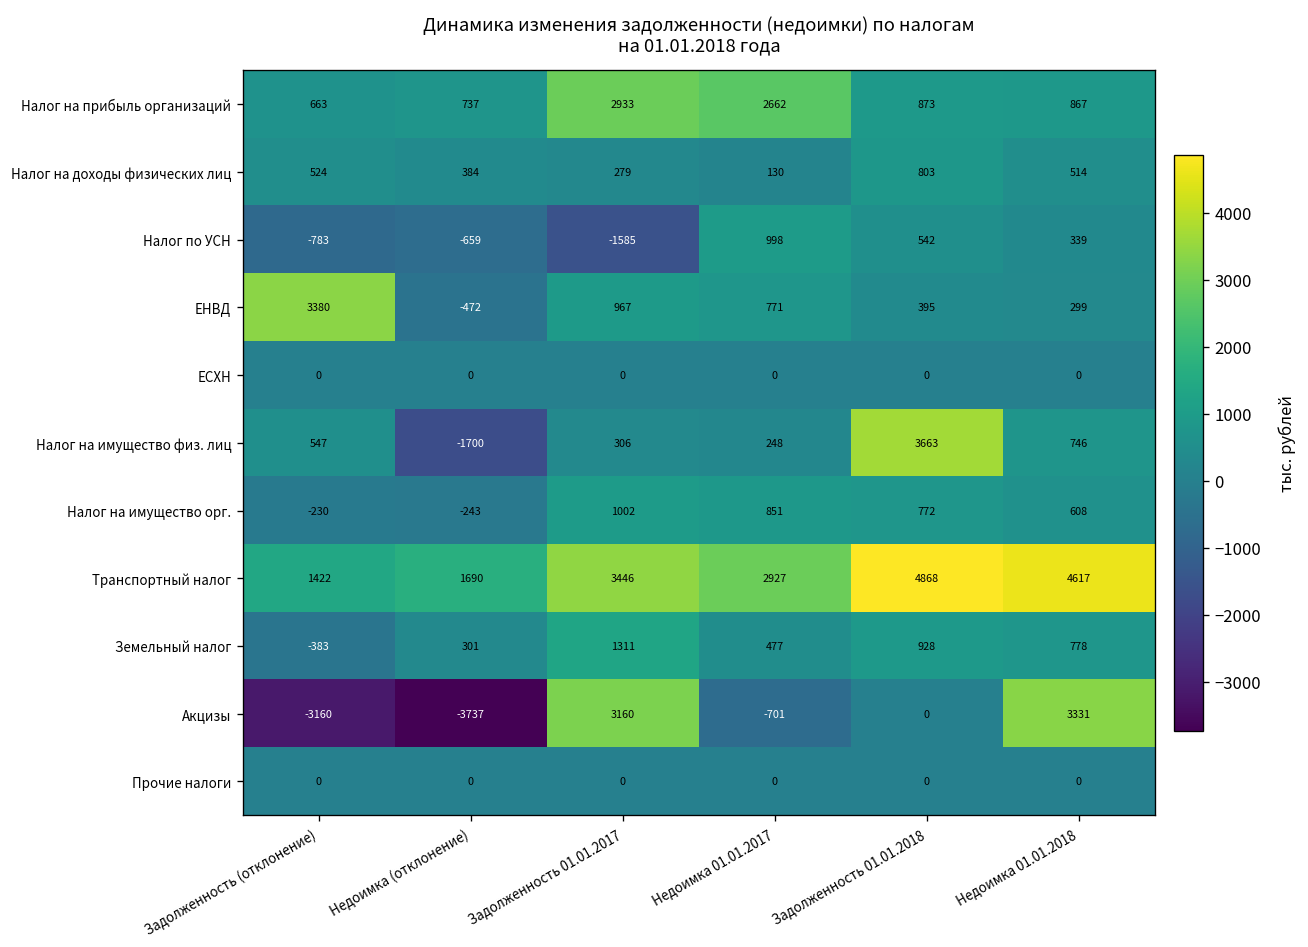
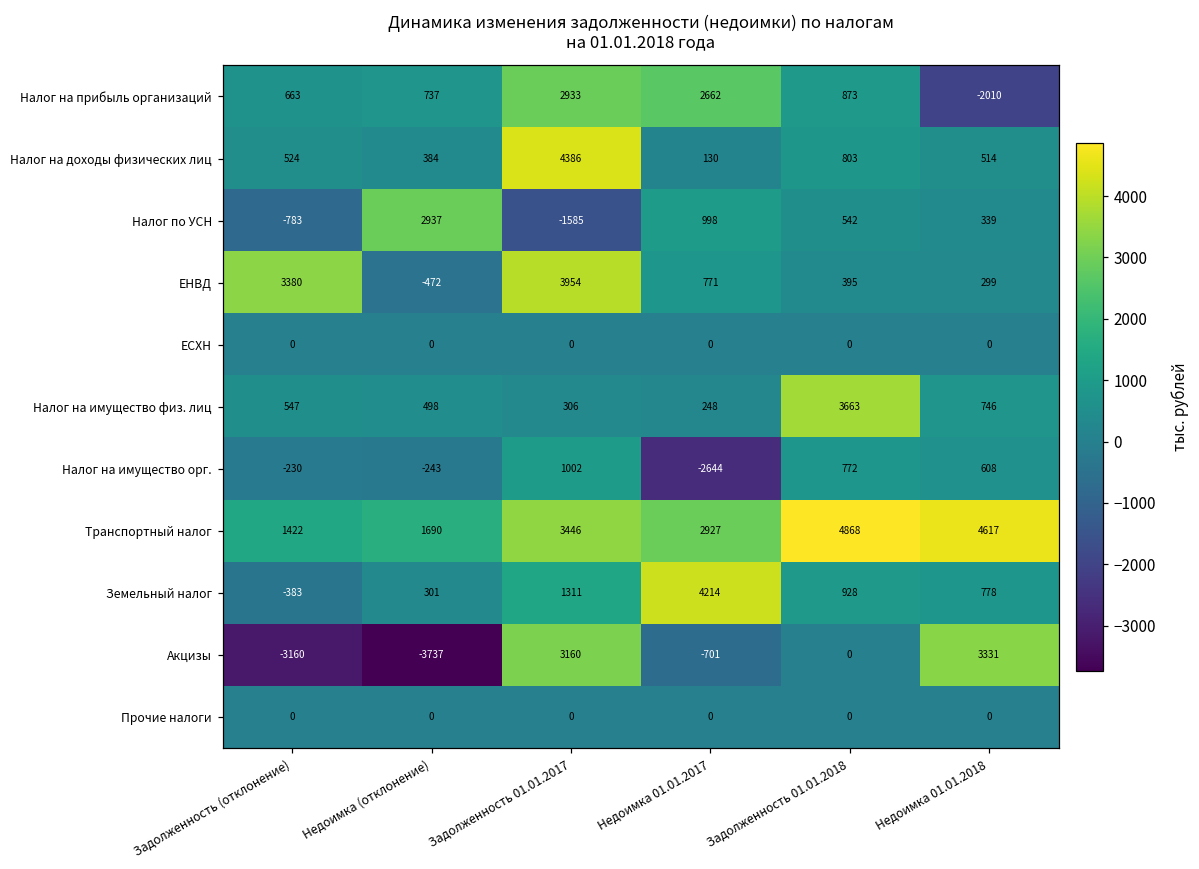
  {
    "Налог на прибыль организаций": {
      "Задолженность (отклонение)": 663,
      "Недоимка (отклонение)": 737,
      "Задолженность 01.01.2017": 2933,
      "Недоимка 01.01.2017": 2662,
      "Задолженность 01.01.2018": 873,
-     "Недоимка 01.01.2018": 867
+     "Недоимка 01.01.2018": -2010
    },
    "Налог на доходы физических лиц": {
      "Задолженность (отклонение)": 524,
      "Недоимка (отклонение)": 384,
-     "Задолженность 01.01.2017": 279,
+     "Задолженность 01.01.2017": 4386,
      "Недоимка 01.01.2017": 130,
      "Задолженность 01.01.2018": 803,
      "Недоимка 01.01.2018": 514
    },
    "Налог по УСН": {
      "Задолженность (отклонение)": -783,
-     "Недоимка (отклонение)": -659,
+     "Недоимка (отклонение)": 2937,
      "Задолженность 01.01.2017": -1585,
      "Недоимка 01.01.2017": 998,
      "Задолженность 01.01.2018": 542,
      "Недоимка 01.01.2018": 339
    },
    "ЕНВД": {
      "Задолженность (отклонение)": 3380,
      "Недоимка (отклонение)": -472,
-     "Задолженность 01.01.2017": 967,
+     "Задолженность 01.01.2017": 3954,
      "Недоимка 01.01.2017": 771,
      "Задолженность 01.01.2018": 395,
      "Недоимка 01.01.2018": 299
    },
    "ЕСХН": {
      "Задолженность (отклонение)": 0,
      "Недоимка (отклонение)": 0,
      "Задолженность 01.01.2017": 0,
      "Недоимка 01.01.2017": 0,
      "Задолженность 01.01.2018": 0,
      "Недоимка 01.01.2018": 0
    },
    "Налог на имущество физ. лиц": {
      "Задолженность (отклонение)": 547,
-     "Недоимка (отклонение)": -1700,
+     "Недоимка (отклонение)": 498,
      "Задолженность 01.01.2017": 306,
      "Недоимка 01.01.2017": 248,
      "Задолженность 01.01.2018": 3663,
      "Недоимка 01.01.2018": 746
    },
    "Налог на имущество орг.": {
      "Задолженность (отклонение)": -230,
      "Недоимка (отклонение)": -243,
      "Задолженность 01.01.2017": 1002,
-     "Недоимка 01.01.2017": 851,
+     "Недоимка 01.01.2017": -2644,
      "Задолженность 01.01.2018": 772,
      "Недоимка 01.01.2018": 608
    },
    "Транспортный налог": {
      "Задолженность (отклонение)": 1422,
      "Недоимка (отклонение)": 1690,
      "Задолженность 01.01.2017": 3446,
      "Недоимка 01.01.2017": 2927,
      "Задолженность 01.01.2018": 4868,
      "Недоимка 01.01.2018": 4617
    },
    "Земельный налог": {
      "Задолженность (отклонение)": -383,
      "Недоимка (отклонение)": 301,
      "Задолженность 01.01.2017": 1311,
-     "Недоимка 01.01.2017": 477,
+     "Недоимка 01.01.2017": 4214,
      "Задолженность 01.01.2018": 928,
      "Недоимка 01.01.2018": 778
    },
    "Акцизы": {
      "Задолженность (отклонение)": -3160,
      "Недоимка (отклонение)": -3737,
      "Задолженность 01.01.2017": 3160,
      "Недоимка 01.01.2017": -701,
      "Задолженность 01.01.2018": 0,
      "Недоимка 01.01.2018": 3331
    },
    "Прочие налоги": {
      "Задолженность (отклонение)": 0,
      "Недоимка (отклонение)": 0,
      "Задолженность 01.01.2017": 0,
      "Недоимка 01.01.2017": 0,
      "Задолженность 01.01.2018": 0,
      "Недоимка 01.01.2018": 0
    }
  }
